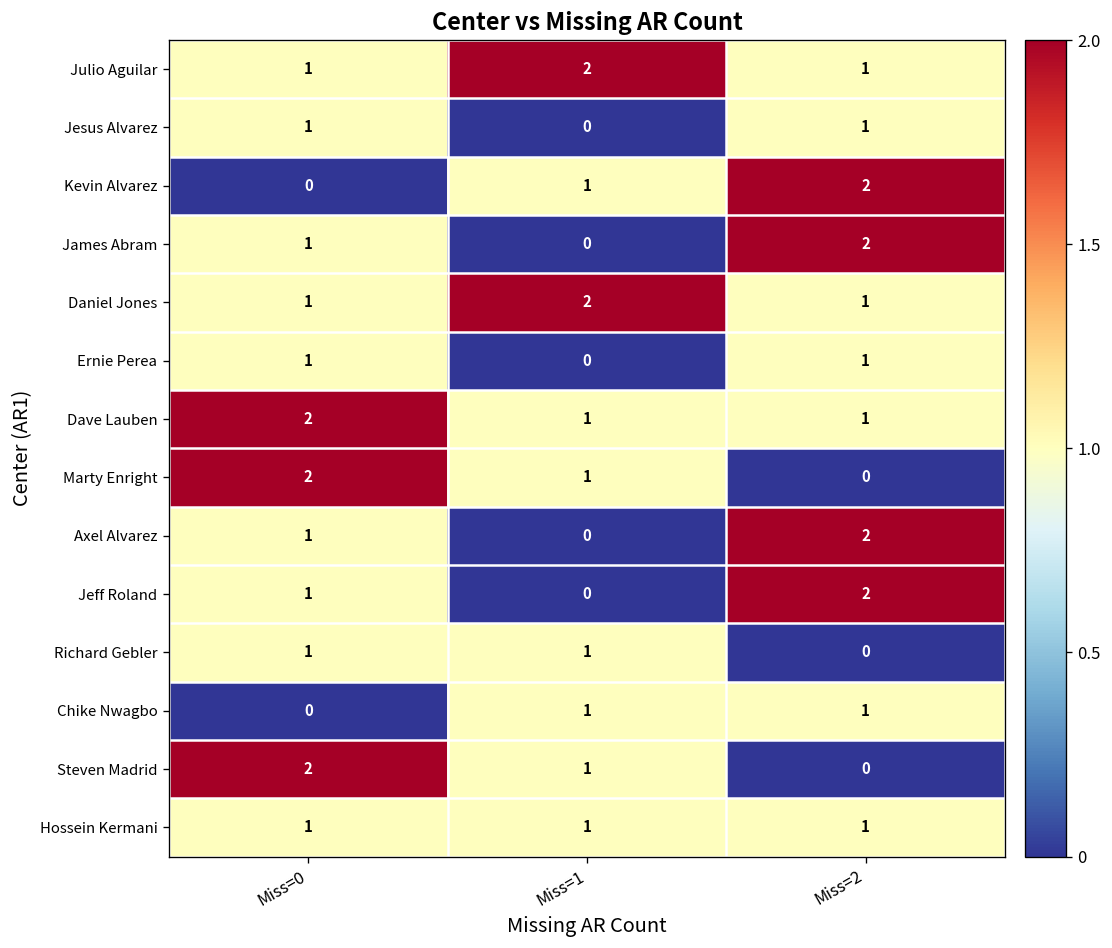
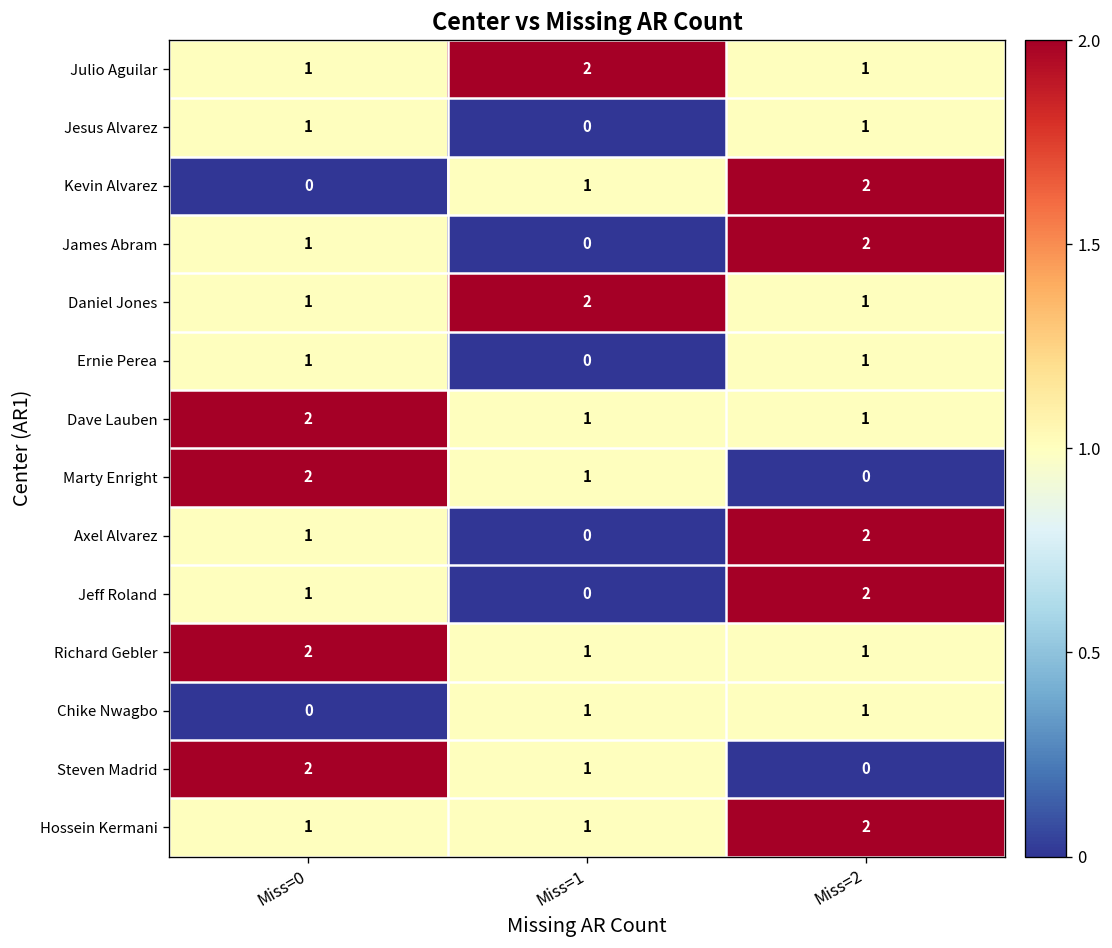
  {
    "Julio Aguilar": {
      "Miss=0": 1,
      "Miss=1": 2,
      "Miss=2": 1
    },
    "Jesus Alvarez": {
      "Miss=0": 1,
      "Miss=1": 0,
      "Miss=2": 1
    },
    "Kevin Alvarez": {
      "Miss=0": 0,
      "Miss=1": 1,
      "Miss=2": 2
    },
    "James Abram": {
      "Miss=0": 1,
      "Miss=1": 0,
      "Miss=2": 2
    },
    "Daniel Jones": {
      "Miss=0": 1,
      "Miss=1": 2,
      "Miss=2": 1
    },
    "Ernie Perea": {
      "Miss=0": 1,
      "Miss=1": 0,
      "Miss=2": 1
    },
    "Dave Lauben": {
      "Miss=0": 2,
      "Miss=1": 1,
      "Miss=2": 1
    },
    "Marty Enright": {
      "Miss=0": 2,
      "Miss=1": 1,
      "Miss=2": 0
    },
    "Axel Alvarez": {
      "Miss=0": 1,
      "Miss=1": 0,
      "Miss=2": 2
    },
    "Jeff Roland": {
      "Miss=0": 1,
      "Miss=1": 0,
      "Miss=2": 2
    },
    "Richard Gebler": {
-     "Miss=0": 1,
+     "Miss=0": 2,
      "Miss=1": 1,
-     "Miss=2": 0
+     "Miss=2": 1
    },
    "Chike Nwagbo": {
      "Miss=0": 0,
      "Miss=1": 1,
      "Miss=2": 1
    },
    "Steven Madrid": {
      "Miss=0": 2,
      "Miss=1": 1,
      "Miss=2": 0
    },
    "Hossein Kermani": {
      "Miss=0": 1,
      "Miss=1": 1,
-     "Miss=2": 1
+     "Miss=2": 2
    }
  }
